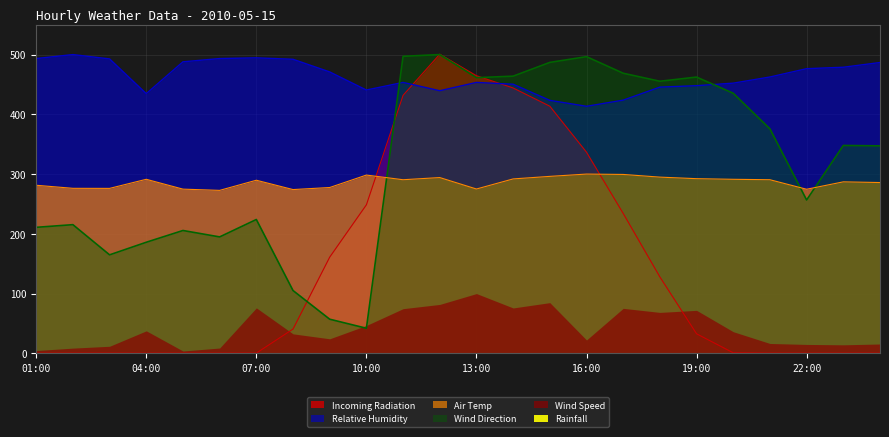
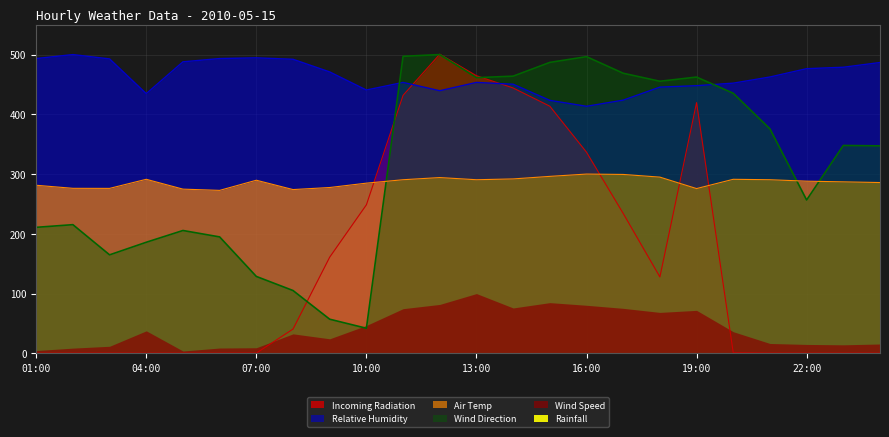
  {
    "Incoming Radiation": {
      "10:00": 250,
      "16:00": 340,
-     "19:00": 30
+     "19:00": 420
    },
    "Relative Humidity": {
      "01:00": 490,
      "04:00": 430,
      "07:00": 490,
      "10:00": 440,
      "13:00": 450,
      "16:00": 410,
      "19:00": 450,
      "22:00": 480
    },
    "Air Temp": {
      "01:00": 280,
      "04:00": 290,
      "07:00": 290,
-     "10:00": 300,
-     "13:00": 280,
+     "10:00": 280,
+     "13:00": 290,
      "16:00": 300,
-     "19:00": 290,
-     "22:00": 270
+     "19:00": 280,
+     "22:00": 290
    },
    "Wind Direction": {
      "01:00": 210,
      "04:00": 190,
-     "07:00": 220,
+     "07:00": 130,
      "10:00": 40,
      "16:00": 500,
      "19:00": 460,
      "22:00": 260
    },
    "Wind Speed": {
      "01:00": 0,
      "04:00": 40,
-     "07:00": 80,
+     "07:00": 10,
      "10:00": 50,
      "13:00": 100,
-     "16:00": 20,
+     "16:00": 80,
      "19:00": 70,
      "22:00": 10
    },
    "Rainfall": {
      "10:00": 0,
      "13:00": 0,
      "16:00": 0,
      "19:00": 0
    }
  }
